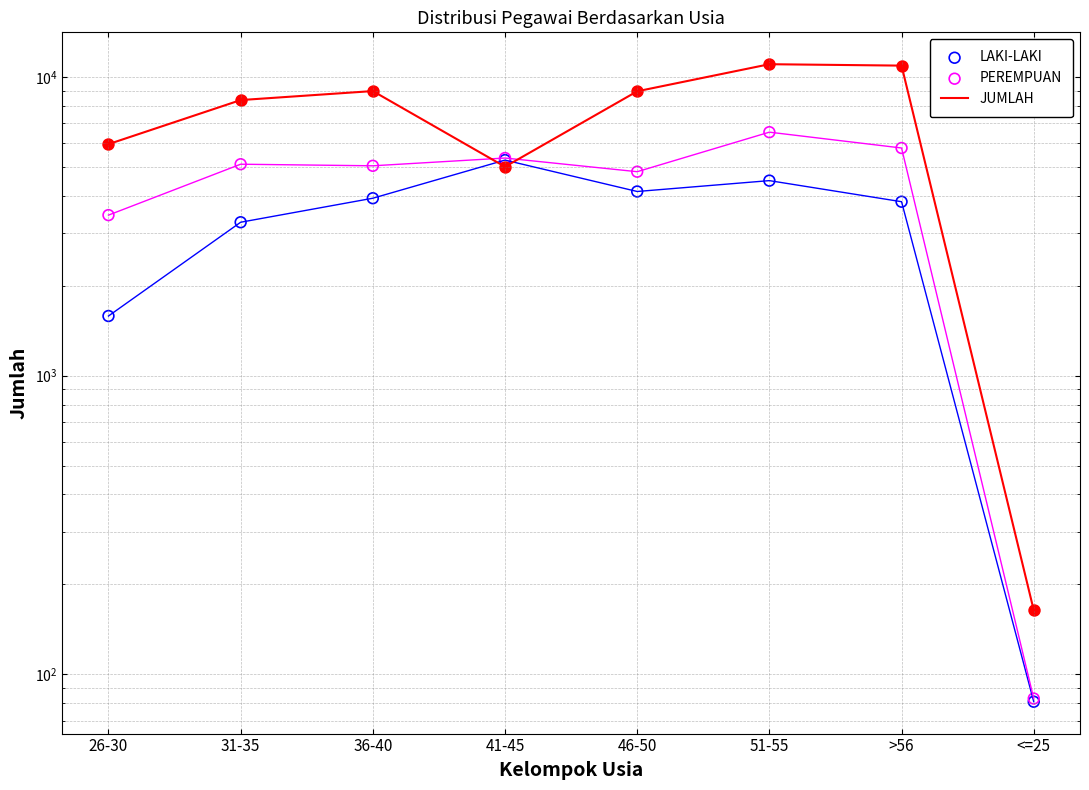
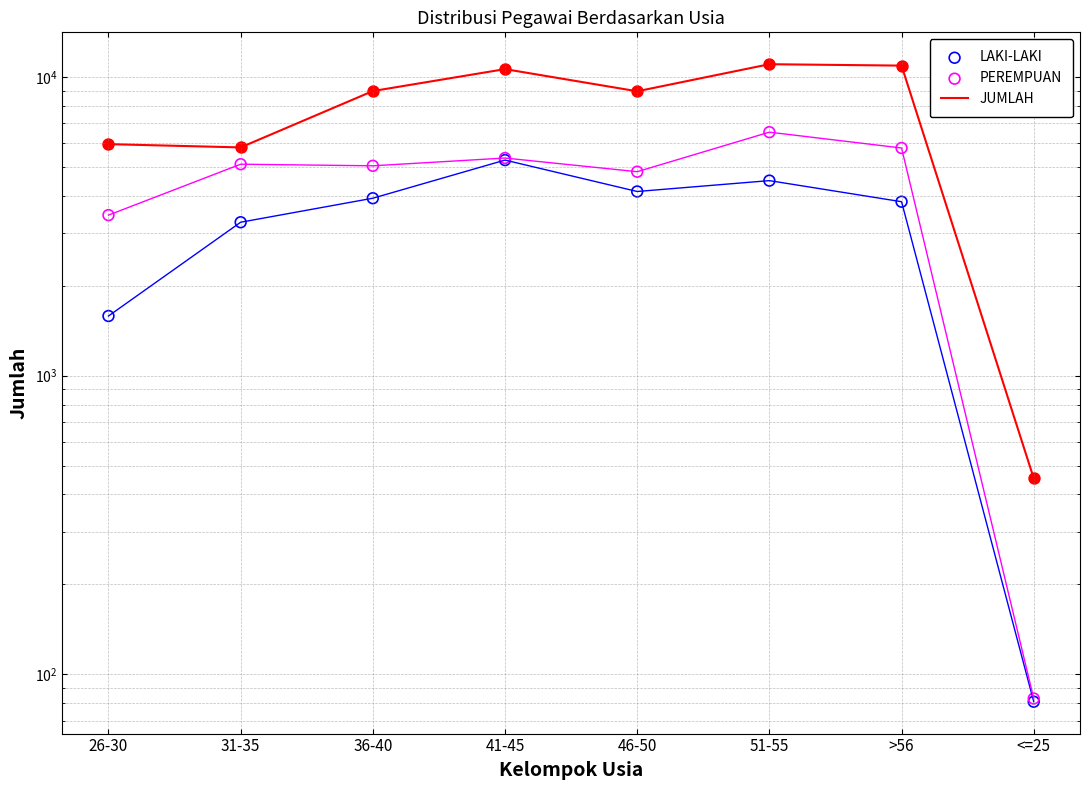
  {
    "JUMLAH": {
      "26-30": 6000,
-     "31-35": 8400,
+     "31-35": 5800,
      "36-40": 9000,
-     "41-45": 5000,
+     "41-45": 10600,
      "46-50": 8900,
      "51-55": 11000,
      ">56": 10900,
-     "<=25": 160
+     "<=25": 450
    }
  }
